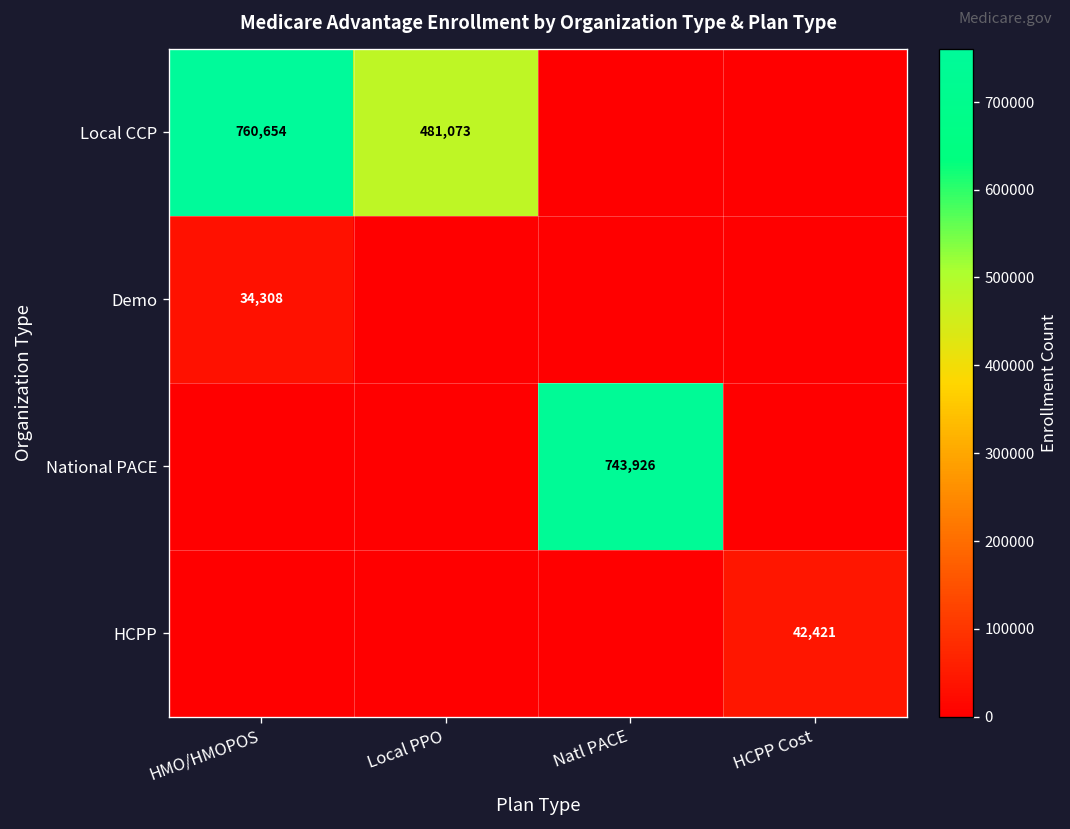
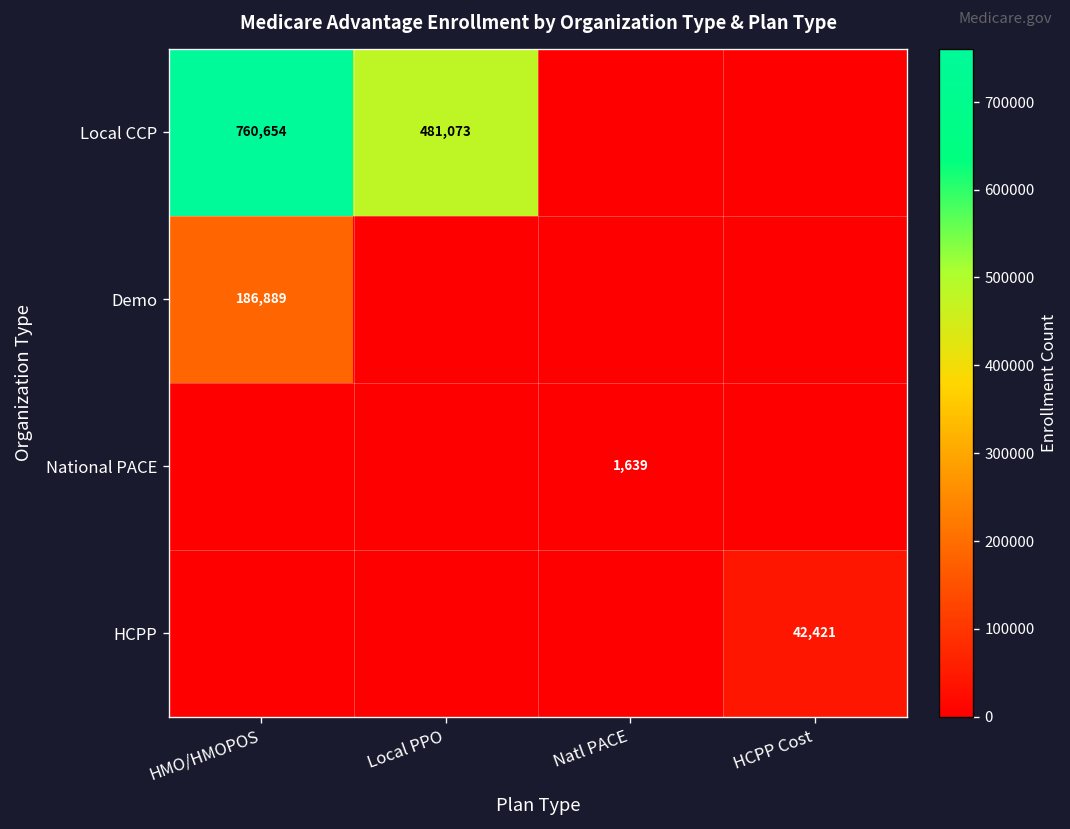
  {
    "Local CCP": {
      "HMO/HMOPOS": "760,654",
      "Local PPO": "481,073"
    },
    "Demo": {
-     "HMO/HMOPOS": "34,308"
+     "HMO/HMOPOS": "186,889"
    },
    "National PACE": {
-     "Natl PACE": "743,926"
+     "Natl PACE": "1,639"
    },
    "HCPP": {
      "HCPP Cost": "42,421"
    }
  }
